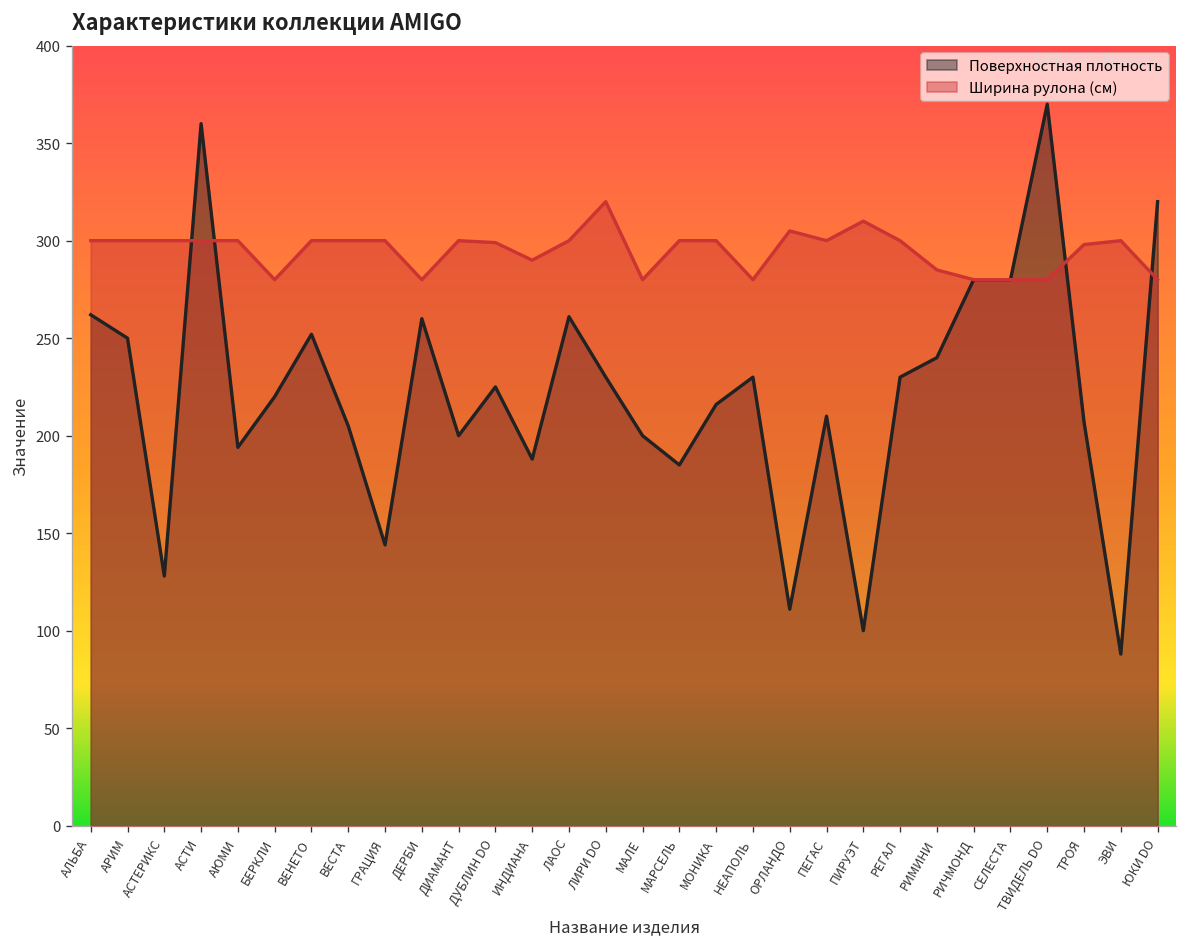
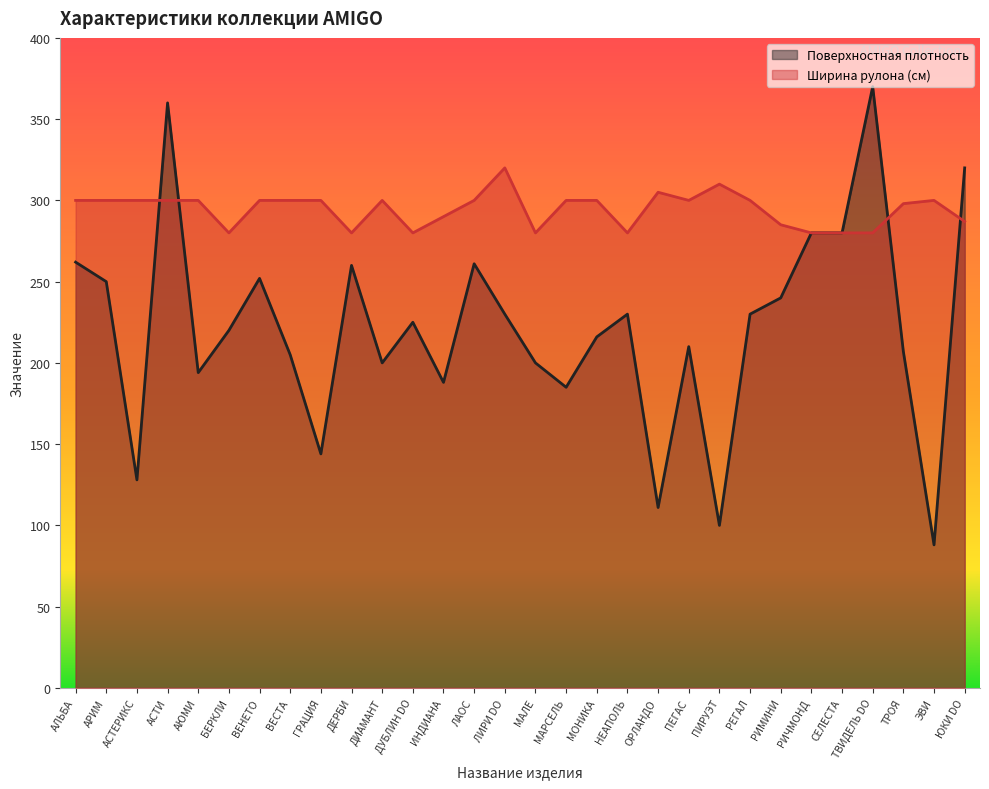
  {
    "Поверхностная плотность": {
      "АЛЬБА": 262,
      "АРИМ": 250,
      "АСТЕРИКС": 128,
      "АСТИ": 360,
      "АЮМИ": 194,
      "БЕРКЛИ": 220,
      "ВЕНЕТО": 252,
      "ВЕСТА": 205,
      "ГРАЦИЯ": 144,
      "ДЕРБИ": 260,
      "ДИАМАНТ": 200,
      "ДУБЛИН DO": 225,
      "ИНДИАНА": 188,
      "ЛАОС": 261,
      "ЛИРИ DO": 230,
      "МАЛЕ": 200,
      "МАРСЕЛЬ": 185,
      "МОНИКА": 216,
      "НЕАПОЛЬ": 230,
      "ОРЛАНДО": 111,
      "ПЕГАС": 210,
      "ПИРУЭТ": 100,
      "РЕГАЛ": 230,
      "РИМИНИ": 240,
      "ТРОЯ": 207,
      "ЭВИ": 88,
      "ЮКИ DO": 320
    },
    "Ширина рулона (см)": {
      "АЛЬБА": 300,
      "АРИМ": 300,
      "АСТЕРИКС": 300,
      "АСТИ": 300,
      "АЮМИ": 300,
      "БЕРКЛИ": 280,
      "ВЕНЕТО": 300,
      "ВЕСТА": 300,
      "ГРАЦИЯ": 300,
      "ДЕРБИ": 280,
      "ДИАМАНТ": 300,
-     "ДУБЛИН DO": 299,
+     "ДУБЛИН DO": 280,
      "ИНДИАНА": 290,
      "ЛАОС": 300,
      "ЛИРИ DO": 320,
      "МАЛЕ": 280,
      "МАРСЕЛЬ": 300,
      "МОНИКА": 300,
      "НЕАПОЛЬ": 280,
      "ОРЛАНДО": 305,
      "ПЕГАС": 300,
      "ПИРУЭТ": 310,
      "РЕГАЛ": 300,
      "РИМИНИ": 285,
      "ТВИДЕЛЬ DO": 280,
      "ТРОЯ": 298,
      "ЭВИ": 300,
-     "ЮКИ DO": 280
+     "ЮКИ DO": 287
    }
  }
